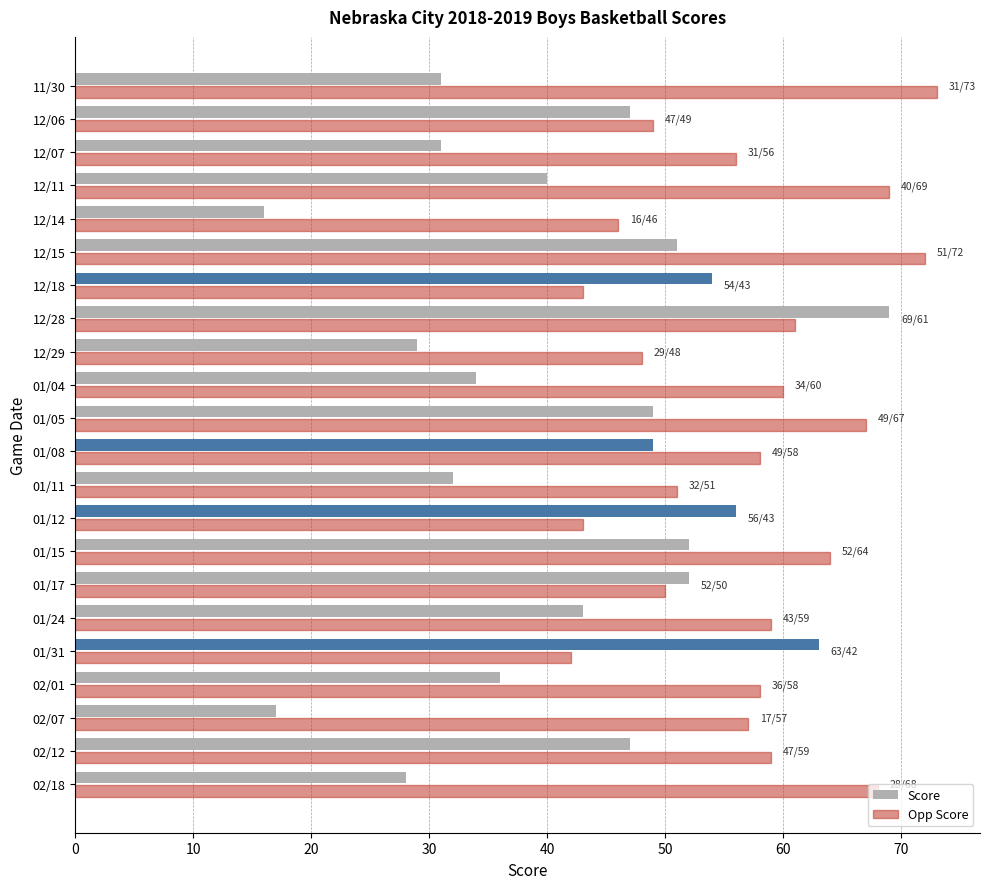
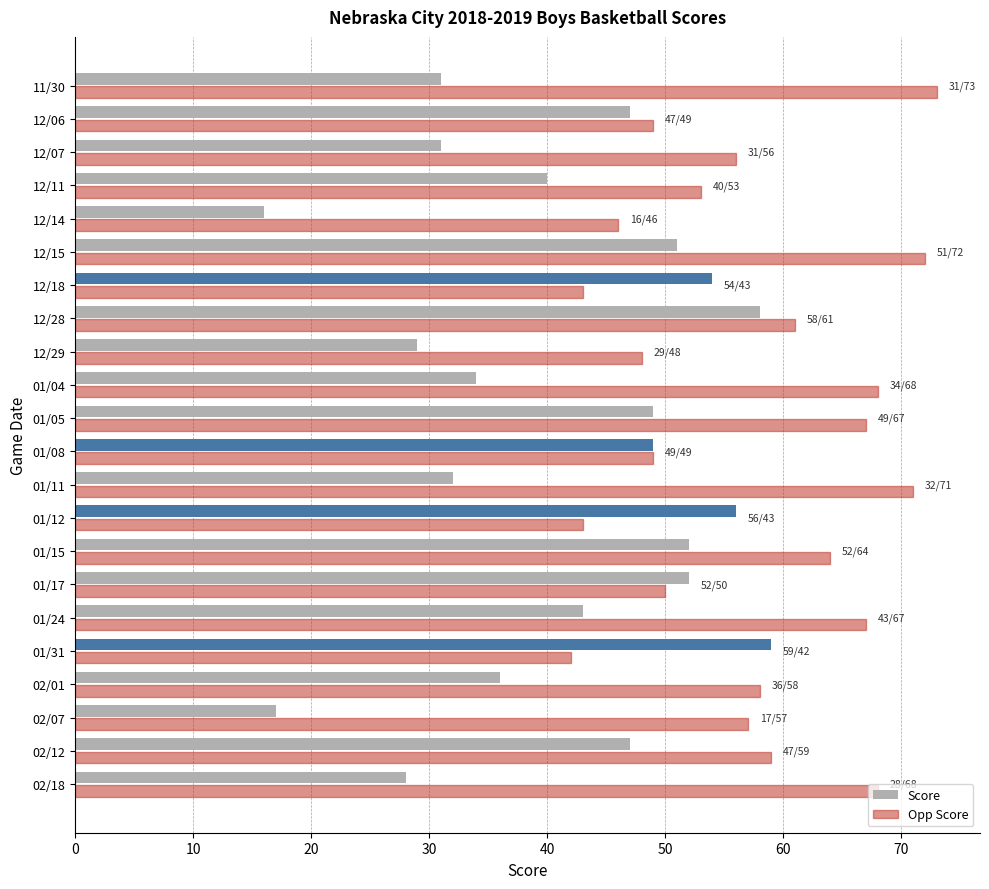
  {
    "Score": {
      "12/18": 54,
-     "12/28": 69,
+     "12/28": 58,
      "01/08": 49,
      "01/12": 56,
      "01/17": 52,
-     "01/31": 63
+     "01/31": 59
    },
    "Opp Score": {
      "11/30": 73,
      "12/06": 49,
      "12/07": 56,
-     "12/11": 69,
+     "12/11": 53,
      "12/14": 46,
      "12/15": 72,
      "12/28": 61,
      "12/29": 48,
-     "01/04": 60,
+     "01/04": 68,
      "01/05": 67,
-     "01/08": 58,
-     "01/11": 51,
+     "01/08": 49,
+     "01/11": 71,
      "01/15": 64,
-     "01/24": 59,
+     "01/24": 67,
      "02/01": 58,
      "02/07": 57,
      "02/12": 59
    }
  }
